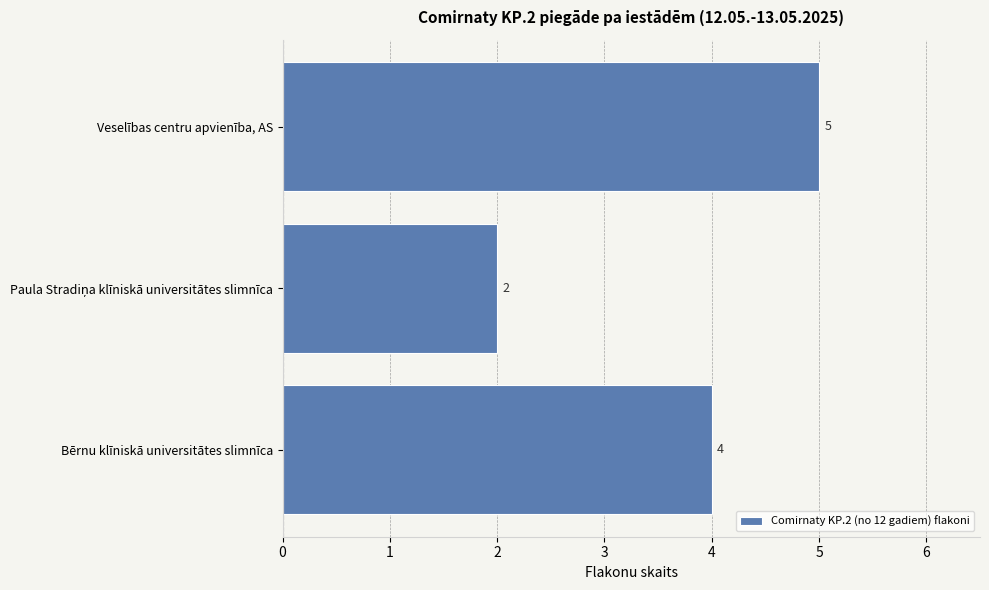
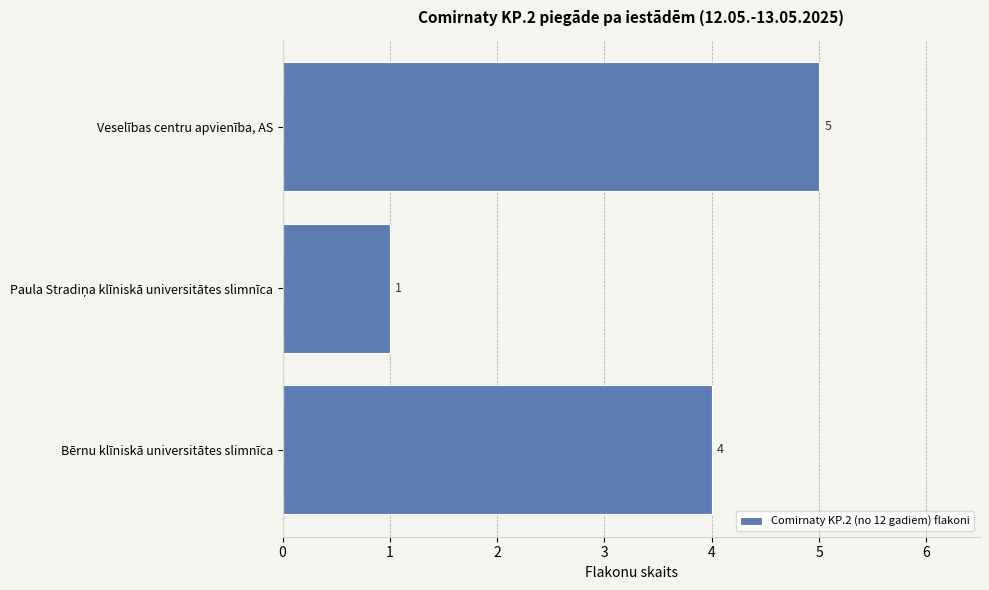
  {
    "Veselības centru apvienība, AS": 5,
-   "Paula Stradiņa klīniskā universitātes slimnīca": 2,
+   "Paula Stradiņa klīniskā universitātes slimnīca": 1,
    "Bērnu klīniskā universitātes slimnīca": 4
  }
